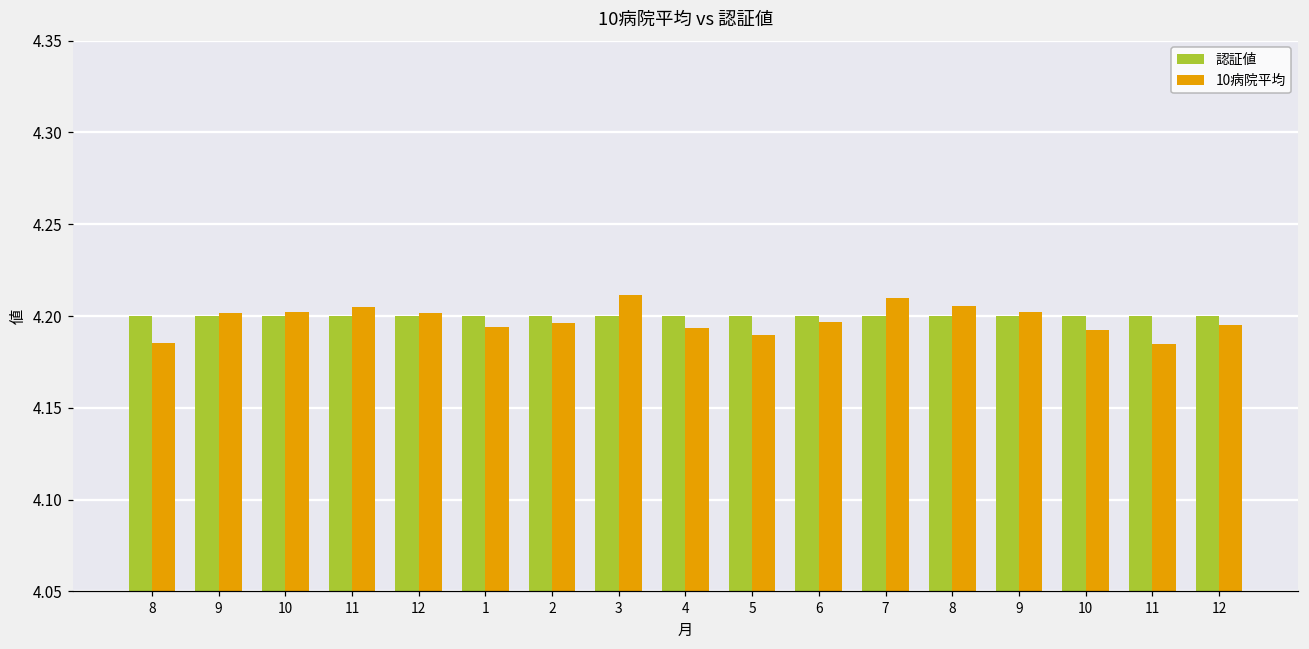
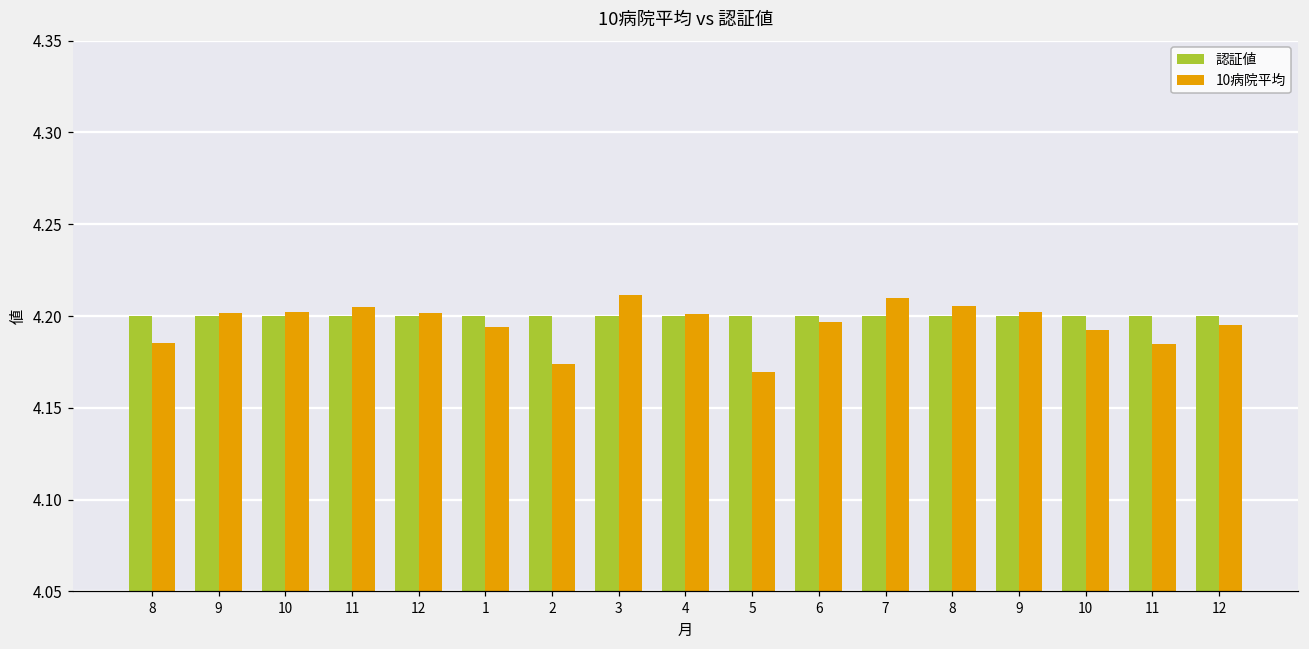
  {
    "認証値": {
      "1": 4.200,
      "2": 4.200,
      "3": 4.200,
      "4": 4.200,
      "5": 4.200,
      "6": 4.200,
      "7": 4.200
    },
    "10病院平均": {
      "1": 4.194,
-     "2": 4.196,
+     "2": 4.174,
      "3": 4.212,
-     "4": 4.194,
-     "5": 4.190,
+     "4": 4.201,
+     "5": 4.170,
      "6": 4.197,
      "7": 4.210
    }
  }
